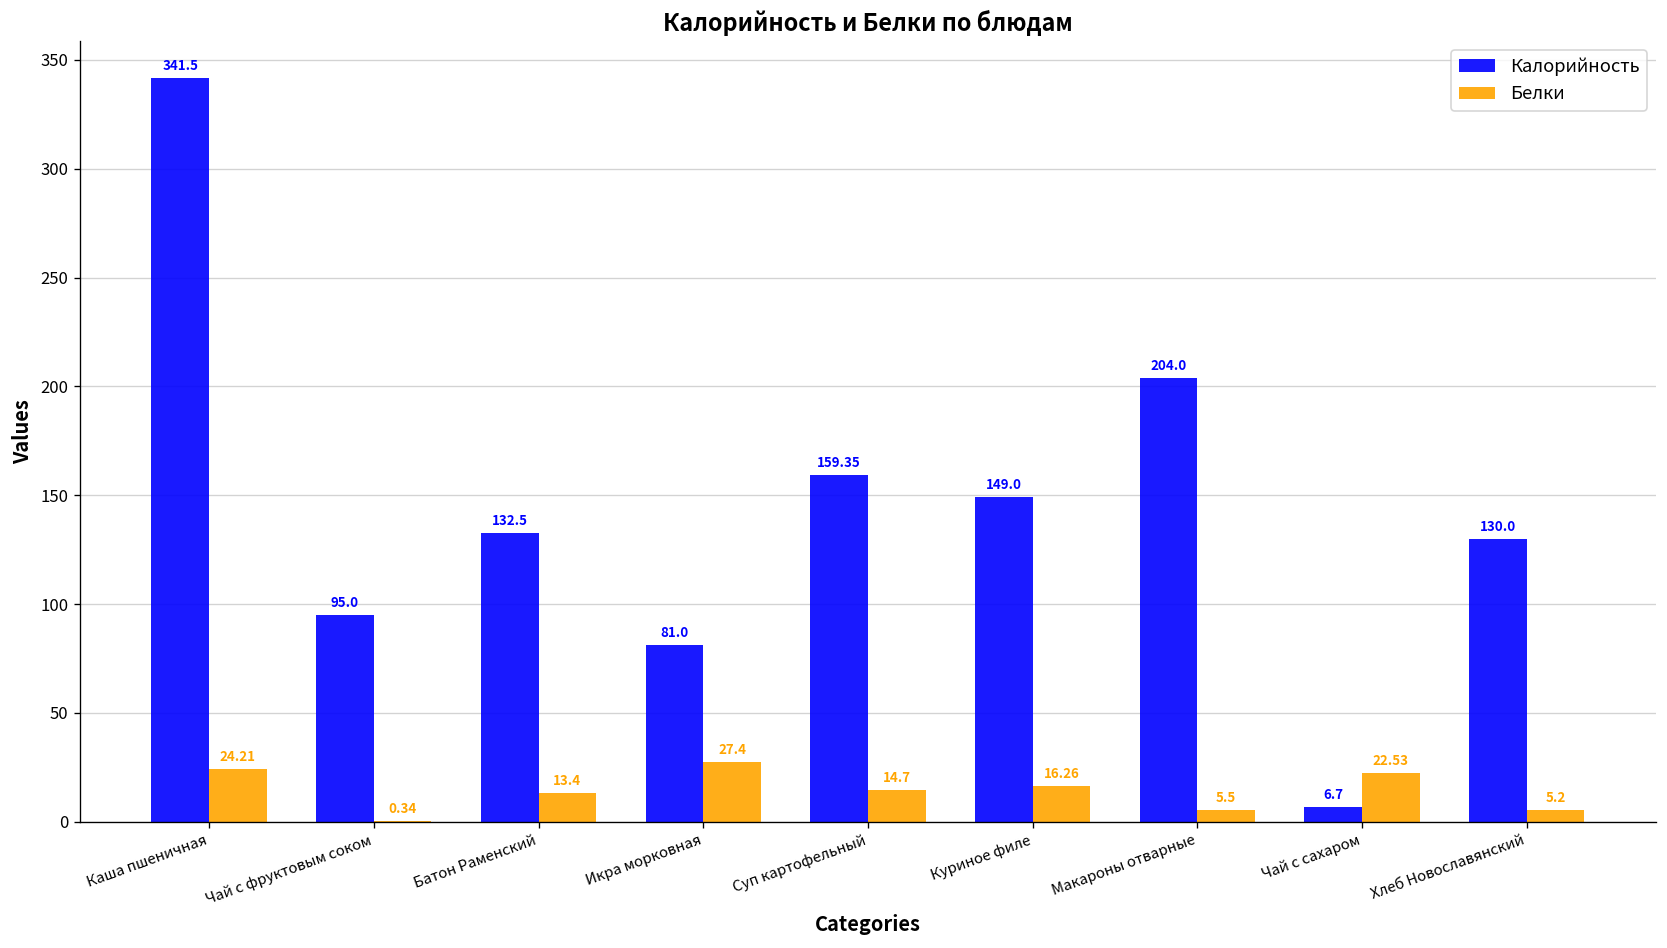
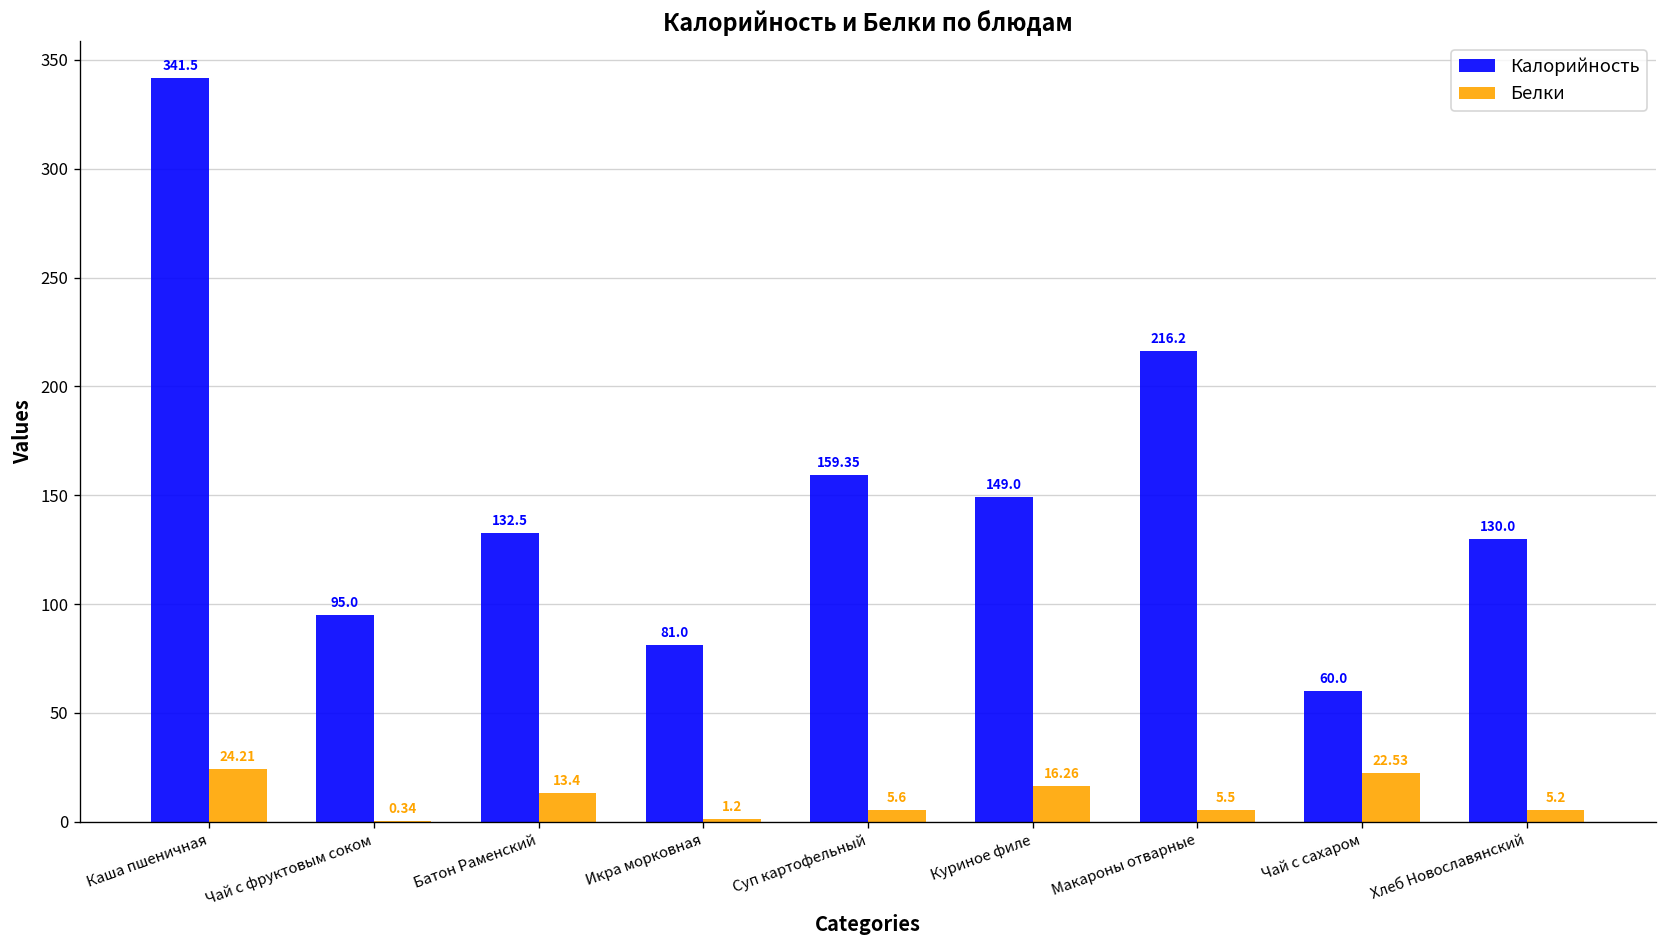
  {
    "Калорийность": {
      "Каша пшеничная": 341.5,
      "Чай с фруктовым соком": 95.0,
      "Батон Раменский": 132.5,
      "Икра морковная": 81.0,
      "Суп картофельный": 159.35,
      "Куриное филе": 149.0,
-     "Макароны отварные": 204.0,
-     "Чай с сахаром": 6.7,
+     "Макароны отварные": 216.2,
+     "Чай с сахаром": 60.0,
      "Хлеб Новославянский": 130.0
    },
    "Белки": {
      "Каша пшеничная": 24.21,
      "Чай с фруктовым соком": 0.34,
      "Батон Раменский": 13.4,
-     "Икра морковная": 27.4,
-     "Суп картофельный": 14.7,
+     "Икра морковная": 1.2,
+     "Суп картофельный": 5.6,
      "Куриное филе": 16.26,
      "Макароны отварные": 5.5,
      "Чай с сахаром": 22.53,
      "Хлеб Новославянский": 5.2
    }
  }
